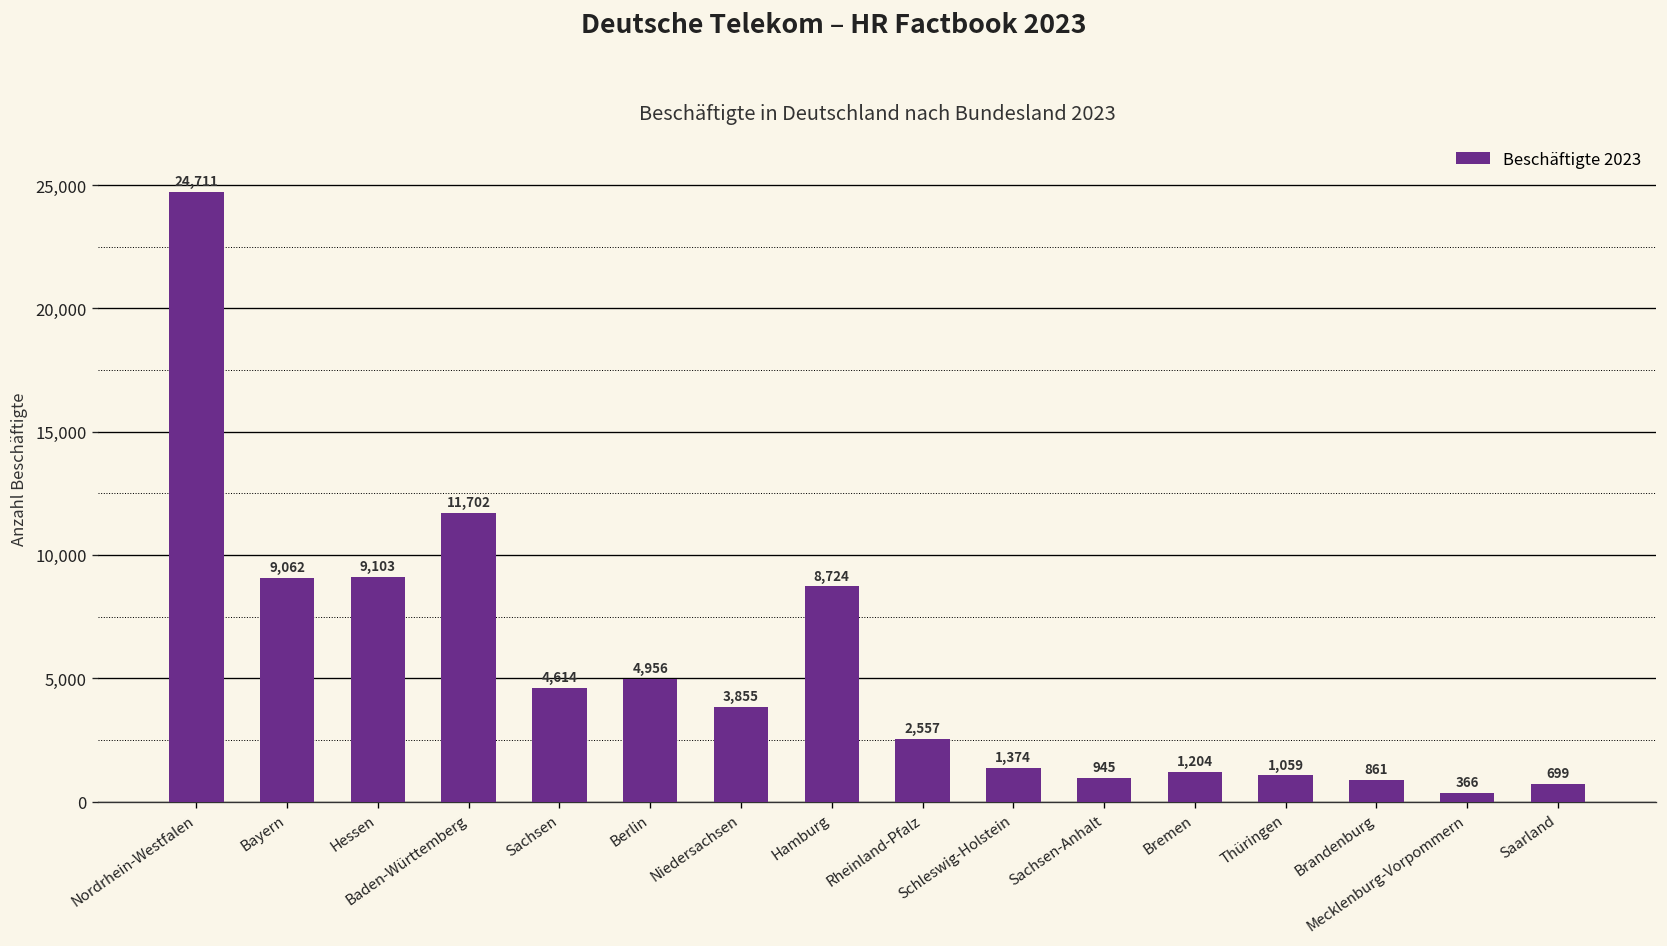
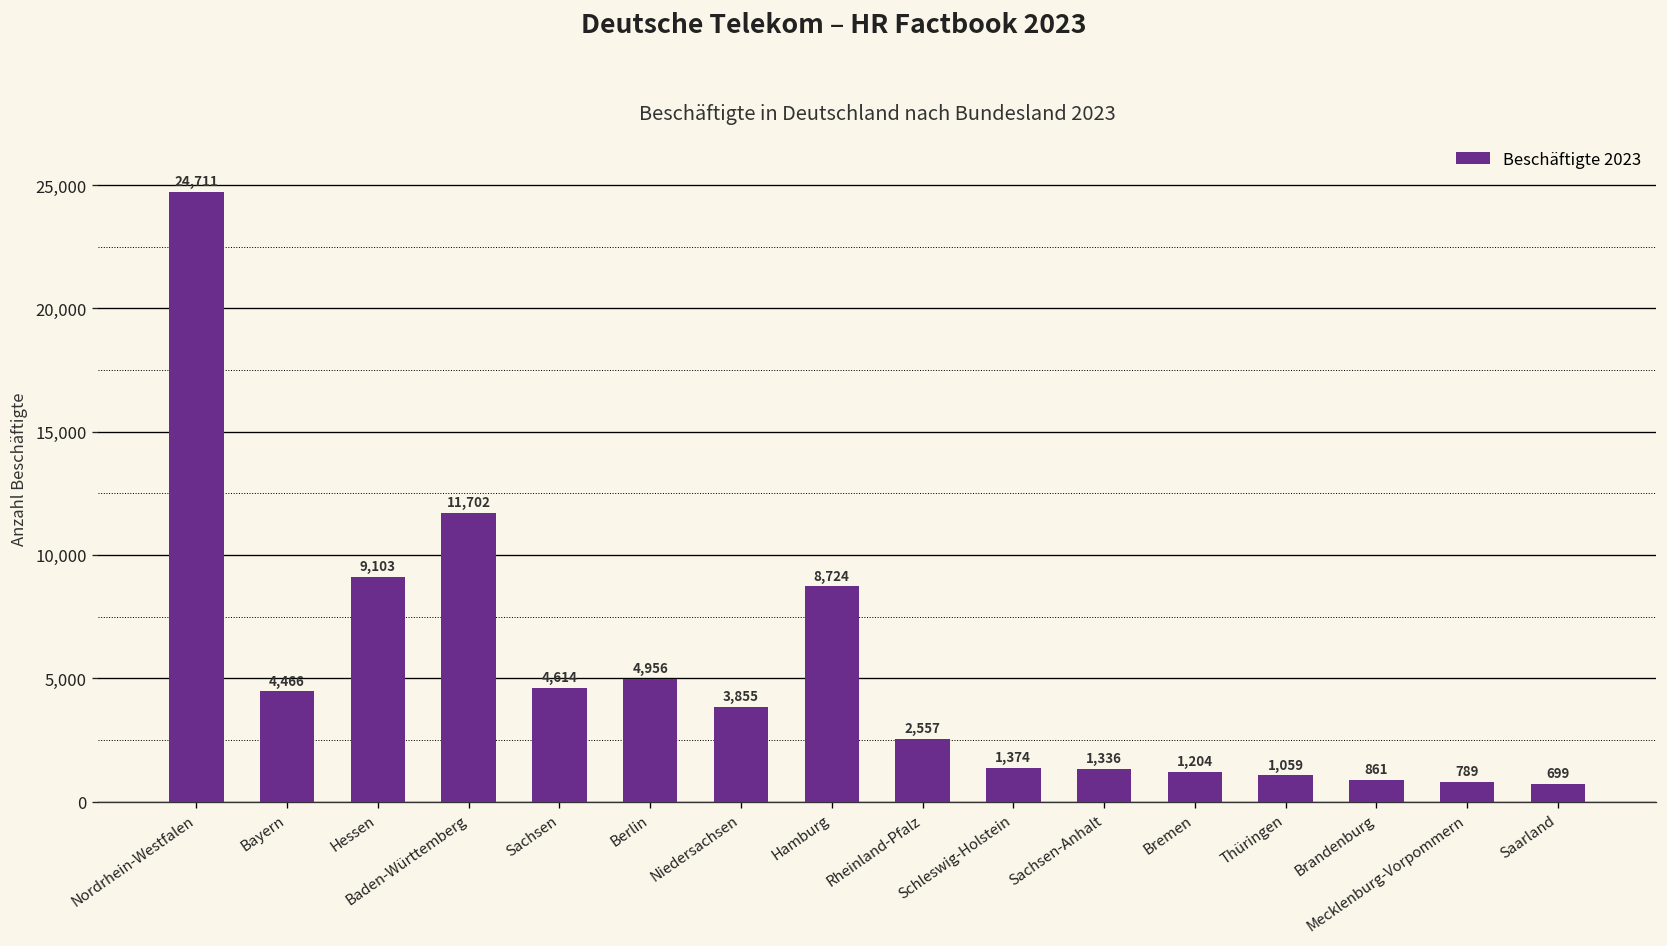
  {
    "Nordrhein-Westfalen": "24,711",
-   "Bayern": "9,062",
+   "Bayern": "4,466",
    "Hessen": "9,103",
    "Baden-Württemberg": "11,702",
    "Sachsen": "4,614",
    "Berlin": "4,956",
    "Niedersachsen": "3,855",
    "Hamburg": "8,724",
    "Rheinland-Pfalz": "2,557",
    "Schleswig-Holstein": "1,374",
-   "Sachsen-Anhalt": "945",
+   "Sachsen-Anhalt": "1,336",
    "Bremen": "1,204",
    "Thüringen": "1,059",
    "Brandenburg": "861",
-   "Mecklenburg-Vorpommern": "366",
+   "Mecklenburg-Vorpommern": "789",
    "Saarland": "699"
  }
